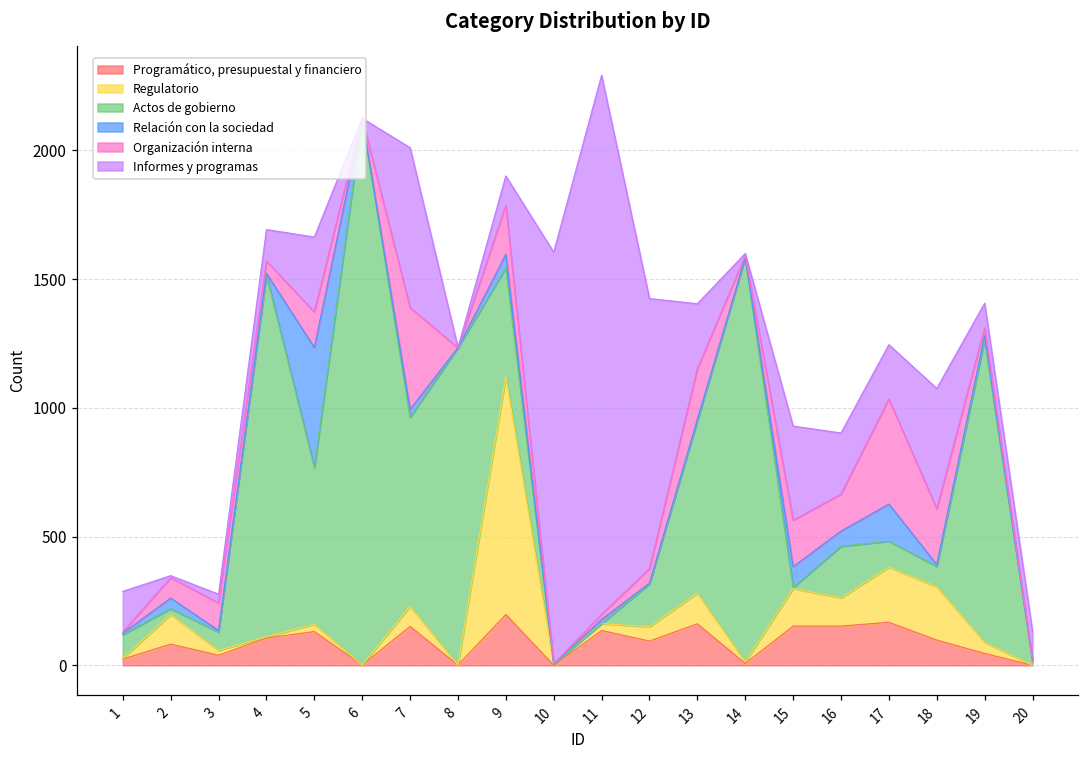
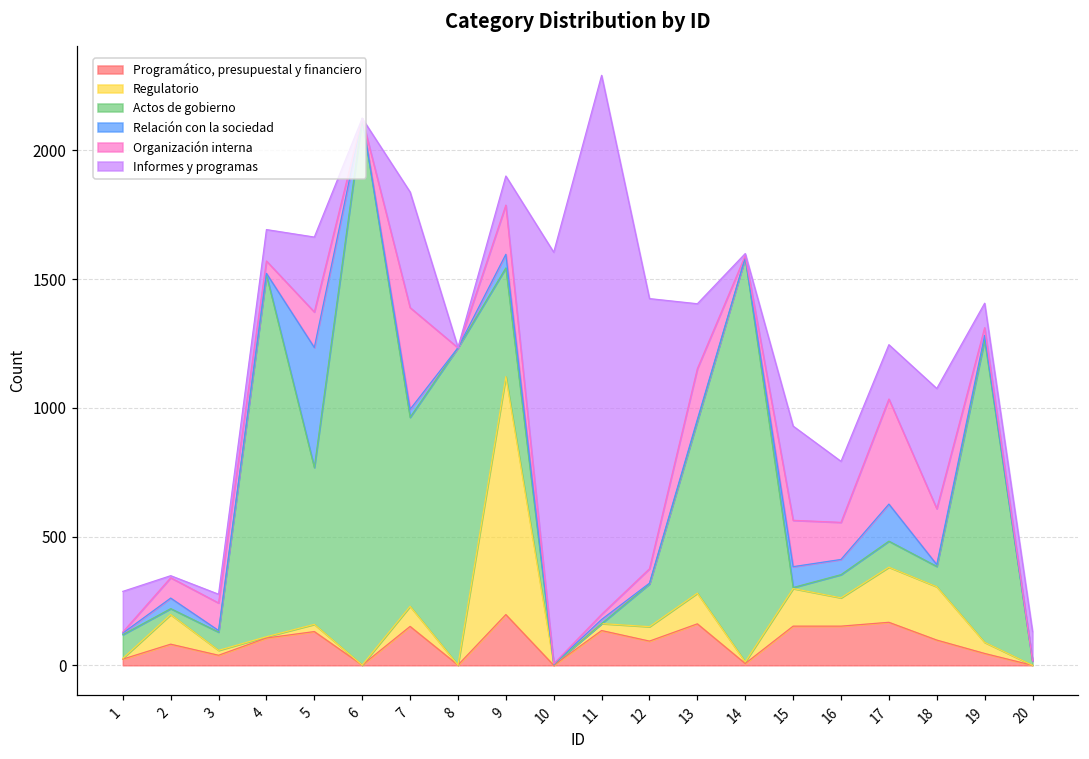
  {
    "Programático, presupuestal y financiero": {
      "2": 80,
      "3": 40,
      "5": 130,
      "7": 150,
      "9": 200,
      "11": 140,
      "12": 90,
      "13": 160,
      "15": 150,
      "16": 150,
      "17": 170,
      "18": 100,
      "19": 50
    },
    "Regulatorio": {
      "2": 120,
      "3": 20,
      "5": 30,
      "7": 80,
      "9": 920,
      "12": 60,
      "13": 120,
      "16": 110,
      "17": 210,
      "18": 210,
      "19": 40
    },
    "Actos de gobierno": {
      "2": 20,
      "5": 610,
      "7": 730,
      "9": 420,
-     "16": 200,
+     "16": 90,
      "17": 100,
      "19": 1180
    },
    "Relación con la sociedad": {
      "2": 40,
      "5": 470,
      "7": 30,
      "9": 50,
      "11": 20,
      "15": 80,
      "16": 60,
      "17": 140,
      "19": 20
    },
    "Organización interna": {
      "3": 110,
      "4": 50,
      "5": 140,
      "7": 400,
      "9": 190,
      "11": 20,
      "12": 60,
      "13": 200,
      "15": 180,
      "16": 140,
      "17": 410,
      "18": 220,
      "19": 30
    },
    "Informes y programas": {
      "1": 160,
      "3": 30,
      "4": 120,
      "5": 290,
-     "7": 620,
+     "7": 450,
      "9": 110,
      "10": 1600,
      "11": 2090,
      "12": 1050,
      "13": 250,
      "15": 370,
      "16": 240,
      "17": 210,
      "18": 470,
      "19": 100,
      "20": 110
    }
  }
